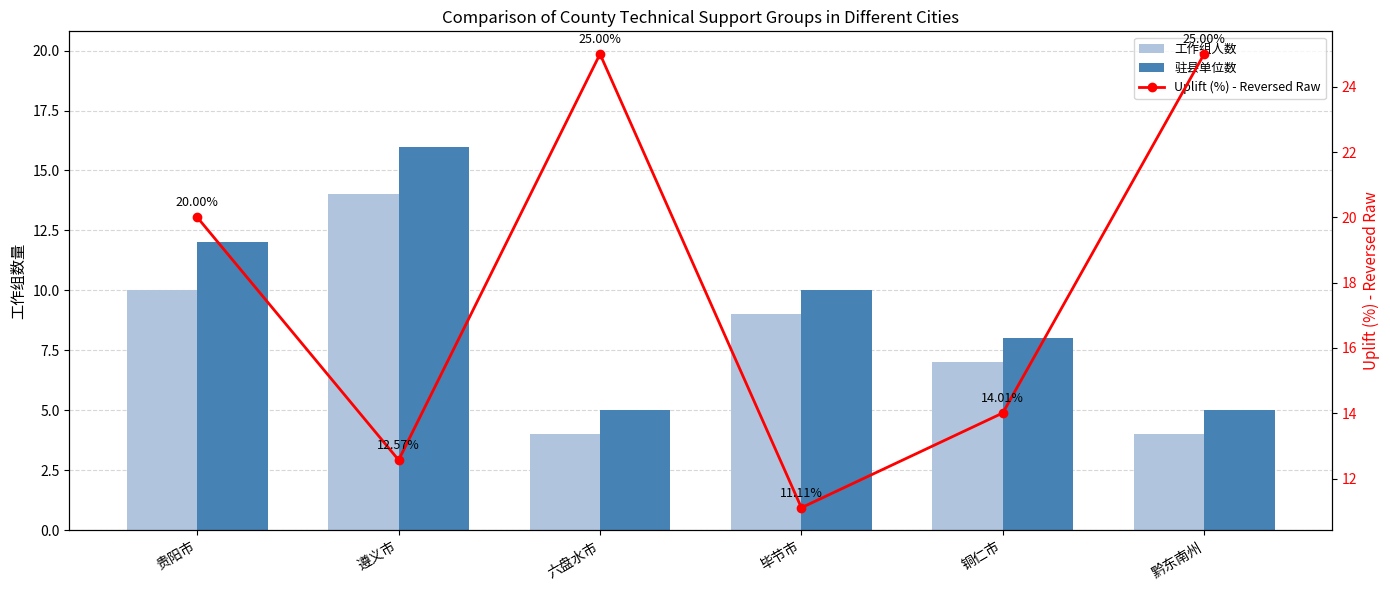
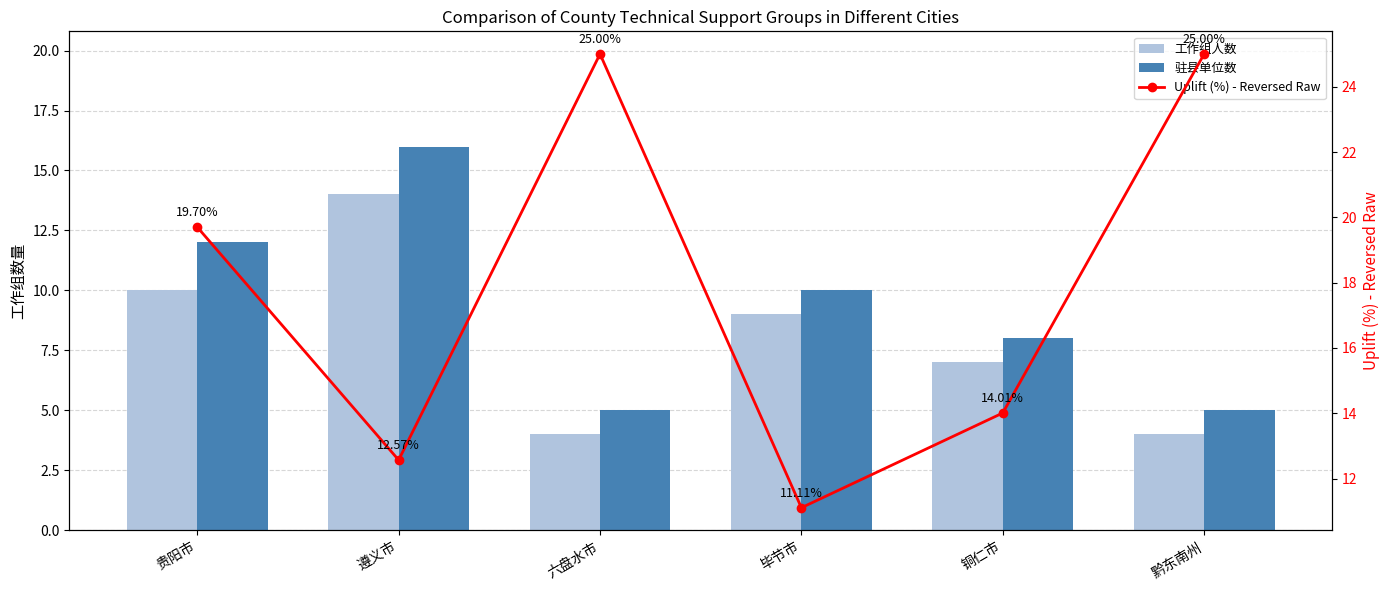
  {
    "Uplift (%) - Reversed Raw": {
-     "贵阳市": "20.00%",
+     "贵阳市": "19.70%",
      "遵义市": "12.57%",
      "六盘水市": "25.00%",
      "毕节市": "11.11%",
      "铜仁市": "14.01%"
    }
  }
